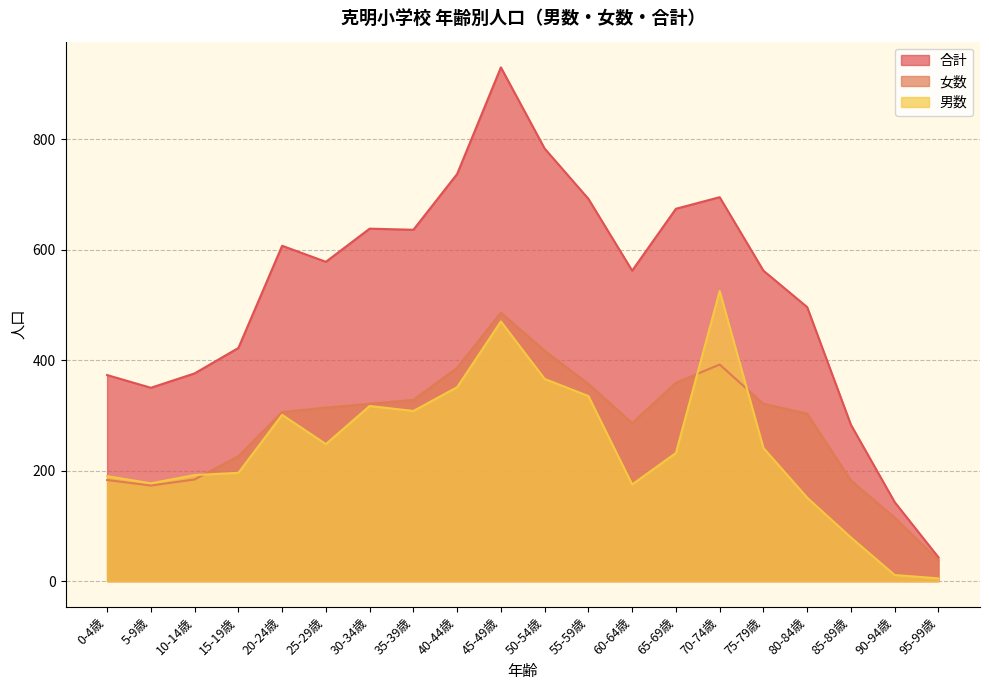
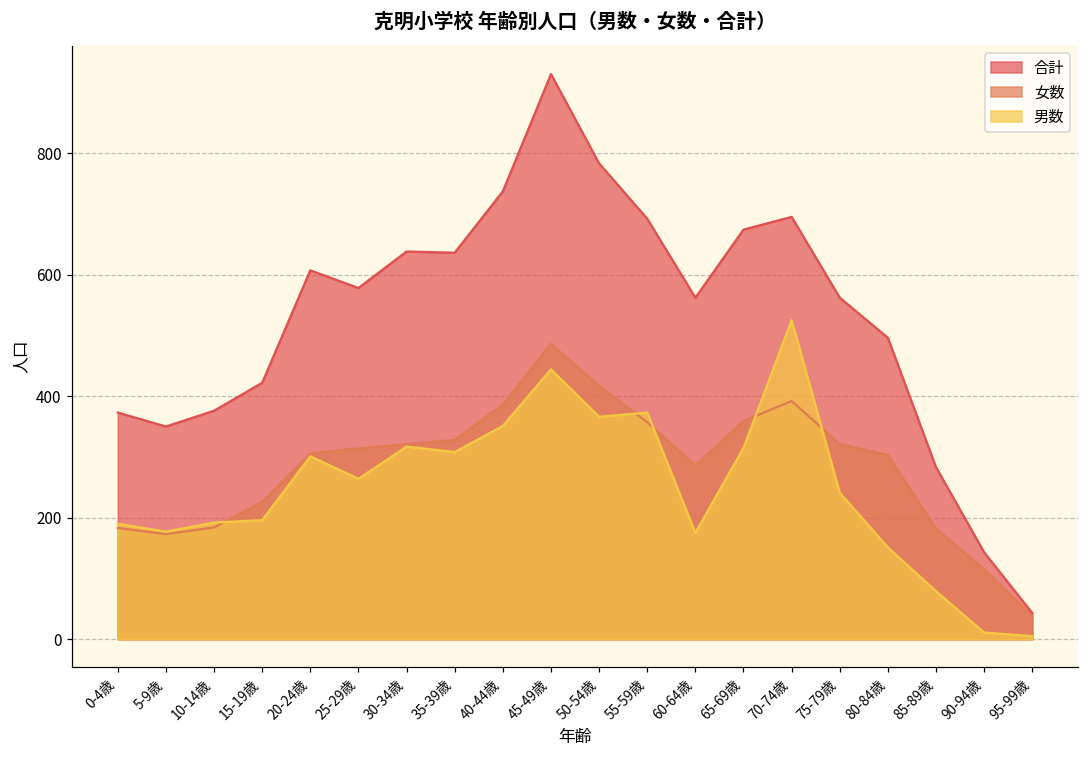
  {
    "男数": {
      "0-4歳": 190,
      "10-14歳": 190,
      "15-19歳": 200,
      "20-24歳": 300,
-     "25-29歳": 250,
+     "25-29歳": 260,
      "35-39歳": 310,
      "40-44歳": 350,
-     "45-49歳": 470,
+     "45-49歳": 440,
      "50-54歳": 370,
-     "55-59歳": 340,
+     "55-59歳": 370,
      "60-64歳": 180,
-     "65-69歳": 230,
+     "65-69歳": 320,
      "70-74歳": 530,
      "75-79歳": 240,
      "80-84歳": 150,
      "85-89歳": 80,
      "90-94歳": 10,
      "95-99歳": 10
    }
  }
